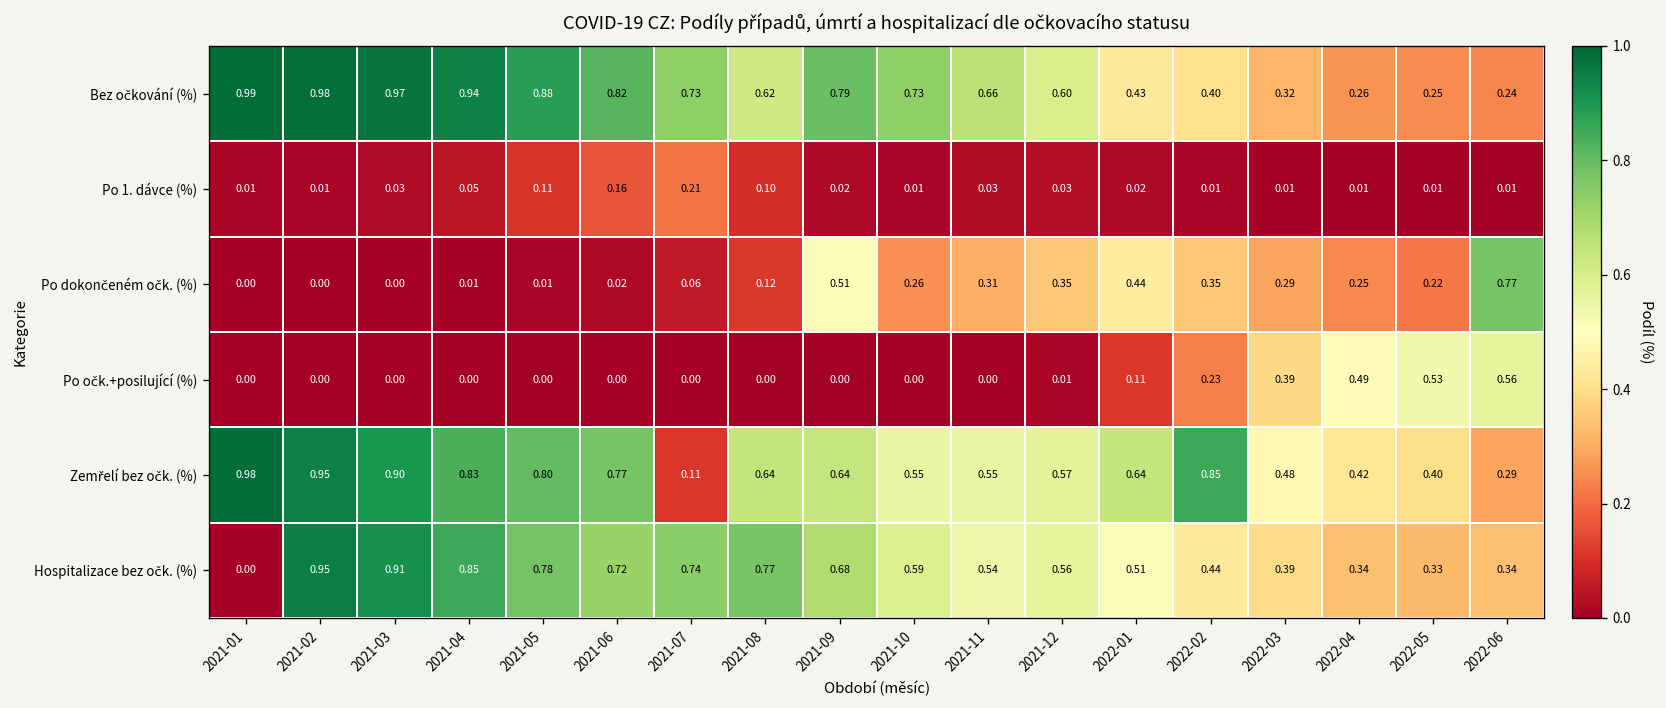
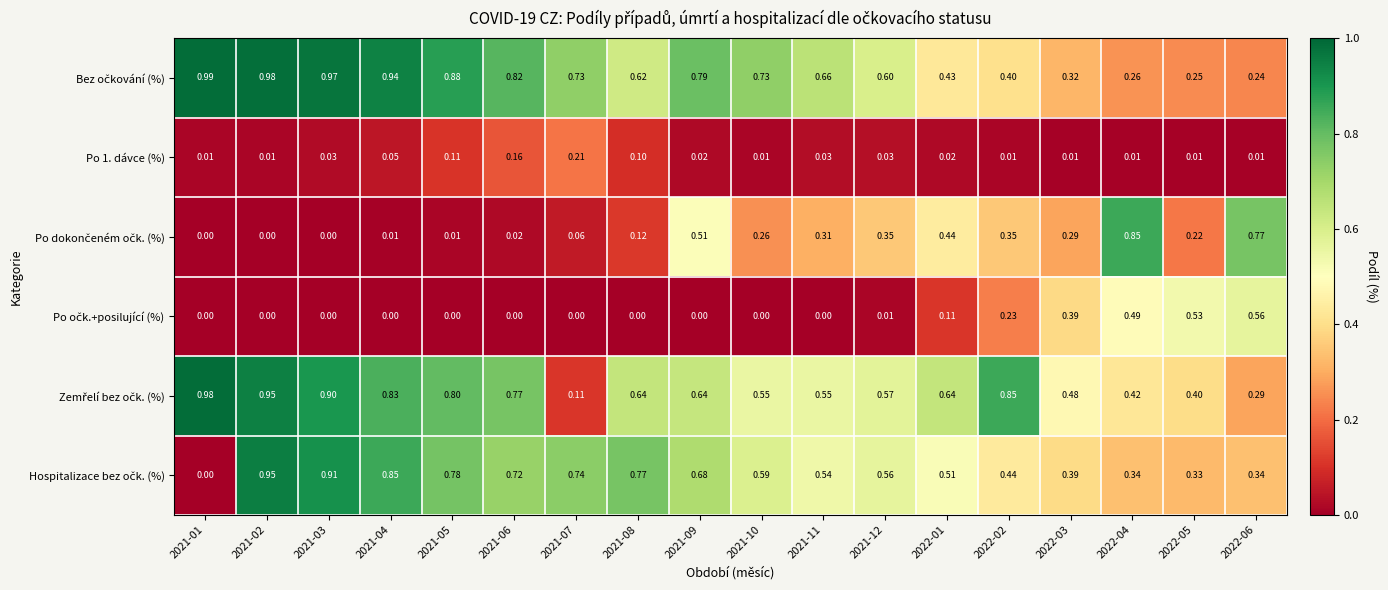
  {
    "Bez očkování (%)": {
      "2021-01": 0.99,
      "2021-02": 0.98,
      "2021-03": 0.97,
      "2021-04": 0.94,
      "2021-05": 0.88,
      "2021-06": 0.82,
      "2021-07": 0.73,
      "2021-08": 0.62,
      "2021-09": 0.79,
      "2021-10": 0.73,
      "2021-11": 0.66,
      "2021-12": 0.60,
      "2022-01": 0.43,
      "2022-02": 0.40,
      "2022-03": 0.32,
      "2022-04": 0.26,
      "2022-05": 0.25,
      "2022-06": 0.24
    },
    "Po 1. dávce (%)": {
      "2021-01": 0.01,
      "2021-02": 0.01,
      "2021-03": 0.03,
      "2021-04": 0.05,
      "2021-05": 0.11,
      "2021-06": 0.16,
      "2021-07": 0.21,
      "2021-08": 0.10,
      "2021-09": 0.02,
      "2021-10": 0.01,
      "2021-11": 0.03,
      "2021-12": 0.03,
      "2022-01": 0.02,
      "2022-02": 0.01,
      "2022-03": 0.01,
      "2022-04": 0.01,
      "2022-05": 0.01,
      "2022-06": 0.01
    },
    "Po dokončeném očk. (%)": {
      "2021-01": 0.00,
      "2021-02": 0.00,
      "2021-03": 0.00,
      "2021-04": 0.01,
      "2021-05": 0.01,
      "2021-06": 0.02,
      "2021-07": 0.06,
      "2021-08": 0.12,
      "2021-09": 0.51,
      "2021-10": 0.26,
      "2021-11": 0.31,
      "2021-12": 0.35,
      "2022-01": 0.44,
      "2022-02": 0.35,
      "2022-03": 0.29,
-     "2022-04": 0.25,
+     "2022-04": 0.85,
      "2022-05": 0.22,
      "2022-06": 0.77
    },
    "Po očk.+posilující (%)": {
      "2021-01": 0.00,
      "2021-02": 0.00,
      "2021-03": 0.00,
      "2021-04": 0.00,
      "2021-05": 0.00,
      "2021-06": 0.00,
      "2021-07": 0.00,
      "2021-08": 0.00,
      "2021-09": 0.00,
      "2021-10": 0.00,
      "2021-11": 0.00,
      "2021-12": 0.01,
      "2022-01": 0.11,
      "2022-02": 0.23,
      "2022-03": 0.39,
      "2022-04": 0.49,
      "2022-05": 0.53,
      "2022-06": 0.56
    },
    "Zemřelí bez očk. (%)": {
      "2021-01": 0.98,
      "2021-02": 0.95,
      "2021-03": 0.90,
      "2021-04": 0.83,
      "2021-05": 0.80,
      "2021-06": 0.77,
      "2021-07": 0.11,
      "2021-08": 0.64,
      "2021-09": 0.64,
      "2021-10": 0.55,
      "2021-11": 0.55,
      "2021-12": 0.57,
      "2022-01": 0.64,
      "2022-02": 0.85,
      "2022-03": 0.48,
      "2022-04": 0.42,
      "2022-05": 0.40,
      "2022-06": 0.29
    },
    "Hospitalizace bez očk. (%)": {
      "2021-01": 0.00,
      "2021-02": 0.95,
      "2021-03": 0.91,
      "2021-04": 0.85,
      "2021-05": 0.78,
      "2021-06": 0.72,
      "2021-07": 0.74,
      "2021-08": 0.77,
      "2021-09": 0.68,
      "2021-10": 0.59,
      "2021-11": 0.54,
      "2021-12": 0.56,
      "2022-01": 0.51,
      "2022-02": 0.44,
      "2022-03": 0.39,
      "2022-04": 0.34,
      "2022-05": 0.33,
      "2022-06": 0.34
    }
  }
